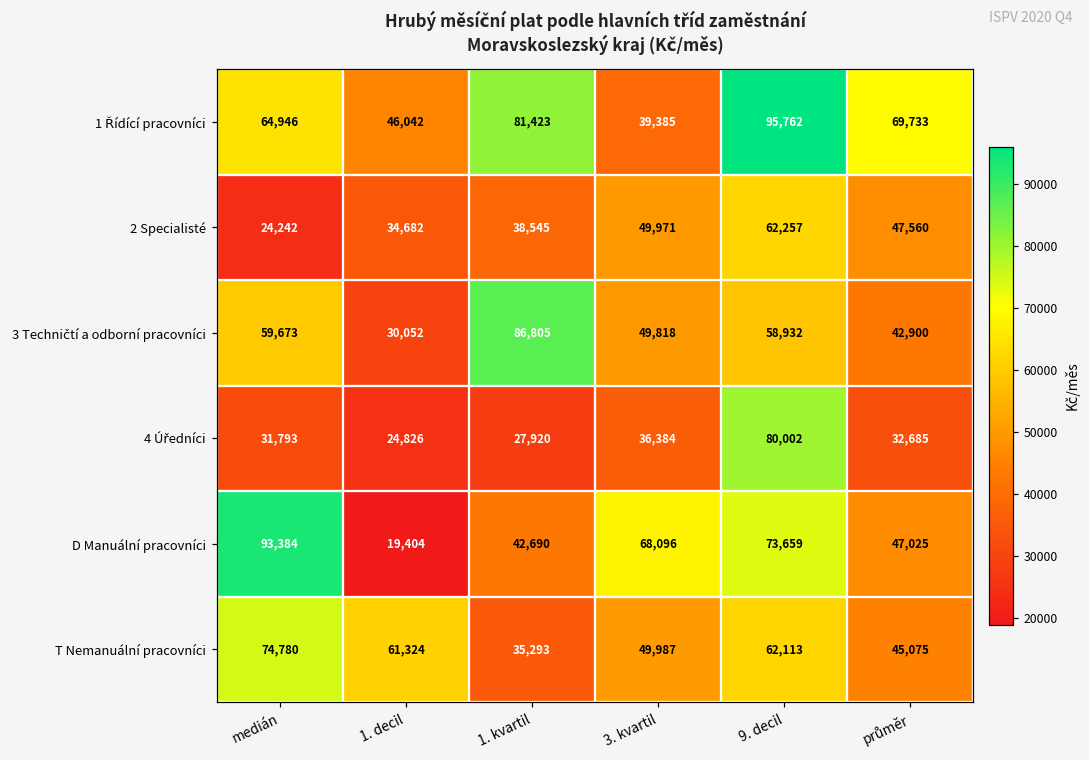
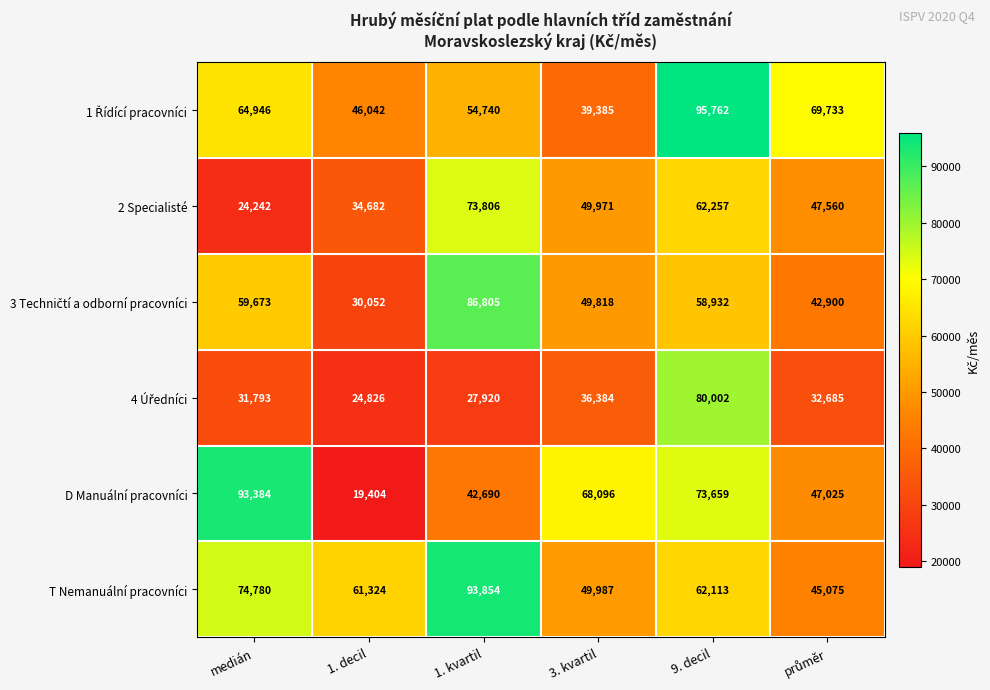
  {
    "1 Řídící pracovníci": {
      "medián": "64,946",
      "1. decil": "46,042",
-     "1. kvartil": "81,423",
+     "1. kvartil": "54,740",
      "3. kvartil": "39,385",
      "9. decil": "95,762",
      "průměr": "69,733"
    },
    "2 Specialisté": {
      "medián": "24,242",
      "1. decil": "34,682",
-     "1. kvartil": "38,545",
+     "1. kvartil": "73,806",
      "3. kvartil": "49,971",
      "9. decil": "62,257",
      "průměr": "47,560"
    },
    "3 Techničtí a odborní pracovníci": {
      "medián": "59,673",
      "1. decil": "30,052",
      "1. kvartil": "86,805",
      "3. kvartil": "49,818",
      "9. decil": "58,932",
      "průměr": "42,900"
    },
    "4 Úředníci": {
      "medián": "31,793",
      "1. decil": "24,826",
      "1. kvartil": "27,920",
      "3. kvartil": "36,384",
      "9. decil": "80,002",
      "průměr": "32,685"
    },
    "D Manuální pracovníci": {
      "medián": "93,384",
      "1. decil": "19,404",
      "1. kvartil": "42,690",
      "3. kvartil": "68,096",
      "9. decil": "73,659",
      "průměr": "47,025"
    },
    "T Nemanuální pracovníci": {
      "medián": "74,780",
      "1. decil": "61,324",
-     "1. kvartil": "35,293",
+     "1. kvartil": "93,854",
      "3. kvartil": "49,987",
      "9. decil": "62,113",
      "průměr": "45,075"
    }
  }
